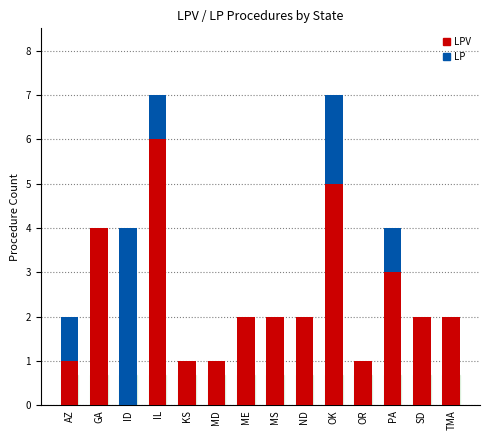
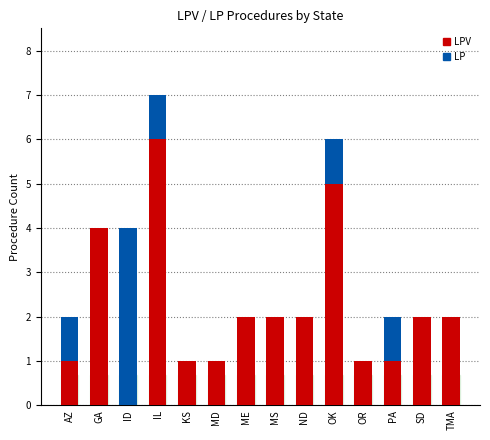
  {
    "LPV": {
      "AZ": 1,
      "GA": 4,
      "ID": 0,
      "IL": 6,
      "KS": 1,
      "MD": 1,
      "ME": 2,
      "MS": 2,
      "ND": 2,
      "OK": 5,
      "OR": 1,
-     "PA": 3,
+     "PA": 1,
      "SD": 2,
      "TMA": 2
    },
    "LP": {
      "AZ": 1,
      "GA": 0,
      "ID": 4,
      "IL": 1,
      "KS": 0,
      "MD": 0,
      "ME": 0,
      "MS": 0,
      "ND": 0,
-     "OK": 2,
+     "OK": 1,
      "OR": 0,
      "PA": 1,
      "SD": 0,
      "TMA": 0
    }
  }
